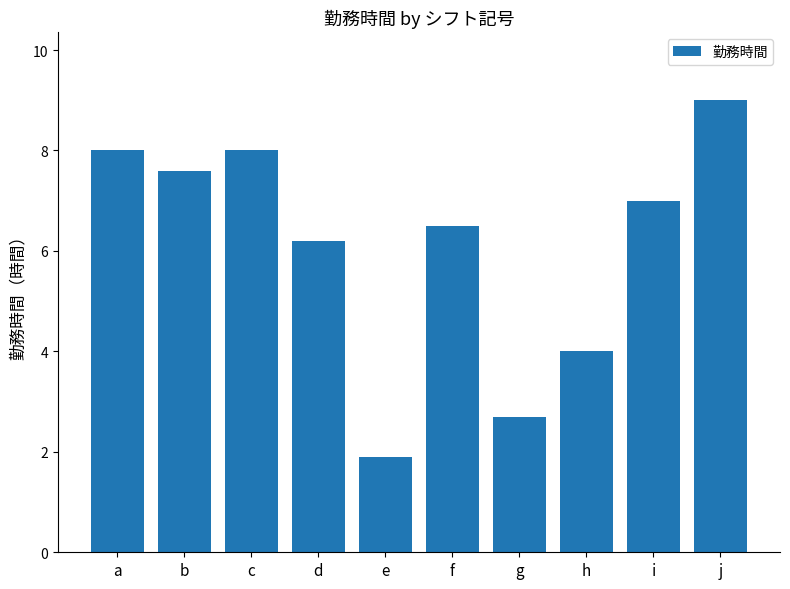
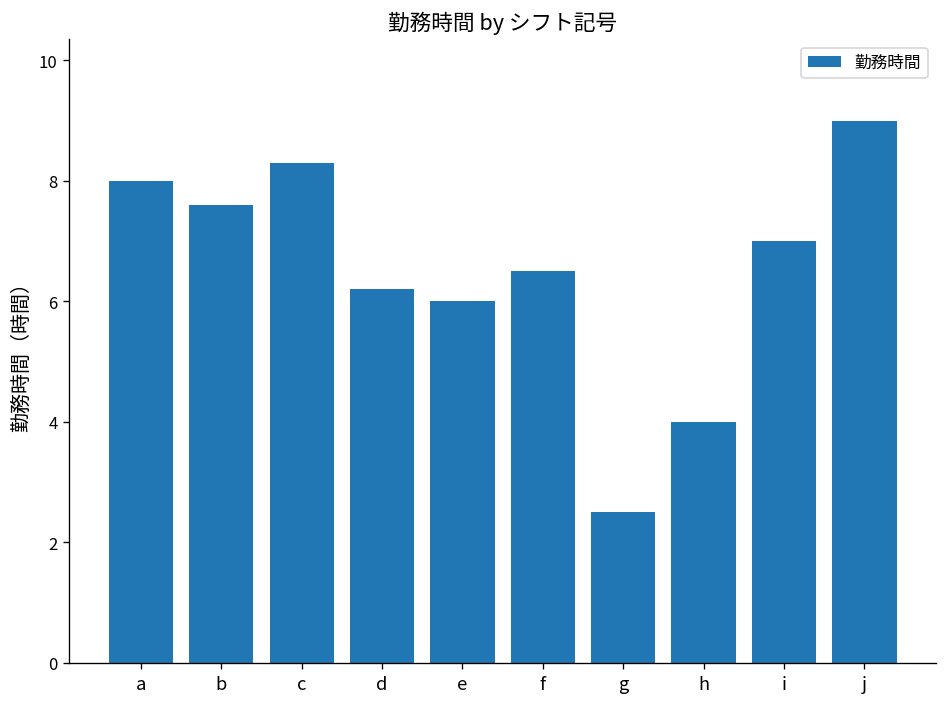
  {
    "a": 8.0,
    "b": 7.6,
-   "c": 8.0,
+   "c": 8.3,
    "d": 6.2,
-   "e": 1.9,
+   "e": 6.0,
    "f": 6.5,
-   "g": 2.7,
+   "g": 2.5,
    "h": 4.0,
    "i": 7.0,
    "j": 9.0
  }
